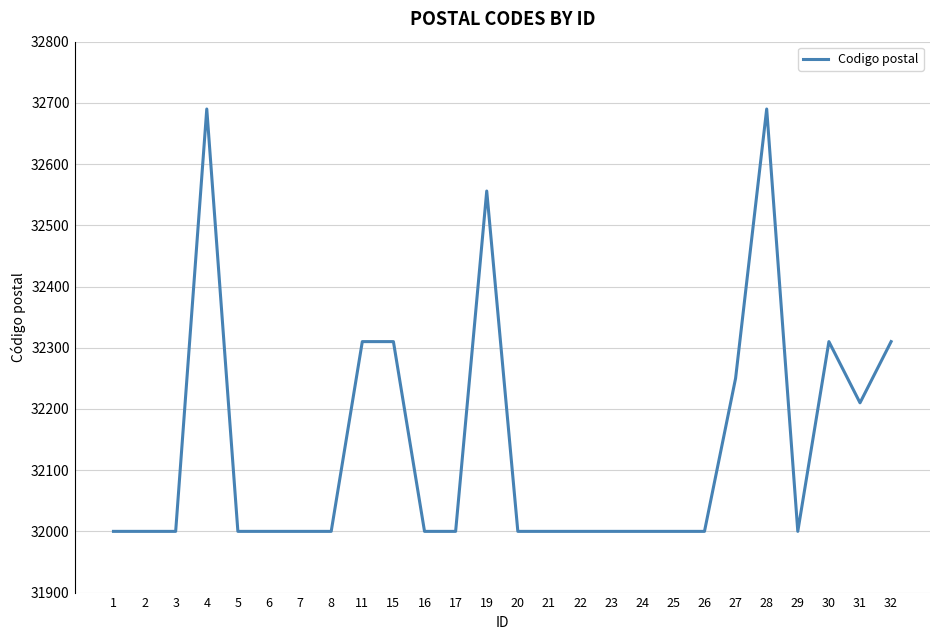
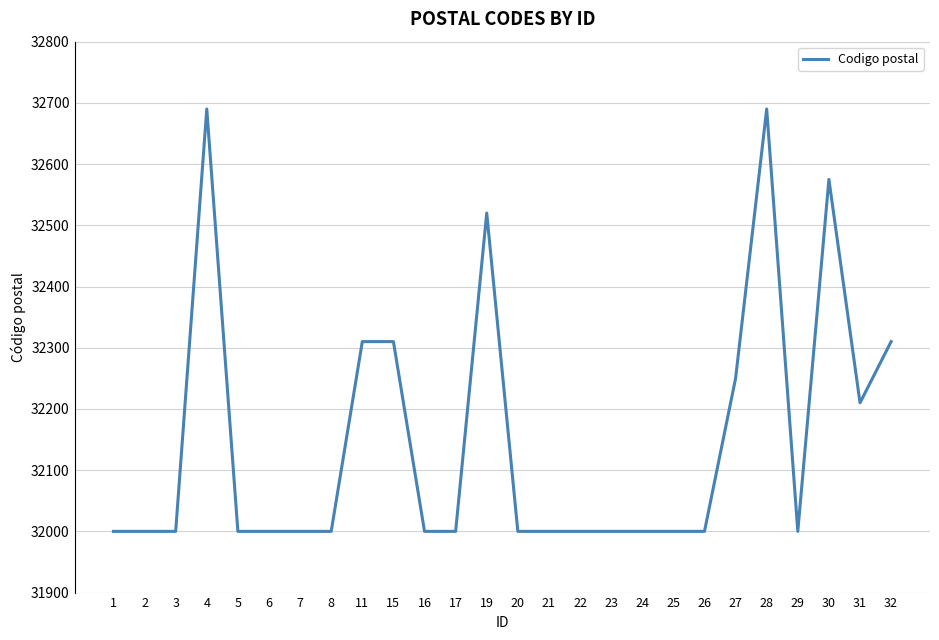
  {
    "1": 32000,
    "2": 32000,
    "3": 32000,
    "4": 32690,
    "5": 32000,
    "6": 32000,
    "7": 32000,
    "8": 32000,
    "11": 32310,
    "15": 32310,
    "16": 32000,
    "17": 32000,
-   "19": 32560,
+   "19": 32520,
    "20": 32000,
    "21": 32000,
    "22": 32000,
    "23": 32000,
    "24": 32000,
    "25": 32000,
    "26": 32000,
    "27": 32250,
    "28": 32690,
    "29": 32000,
-   "30": 32310,
+   "30": 32580,
    "31": 32210,
    "32": 32310
  }
